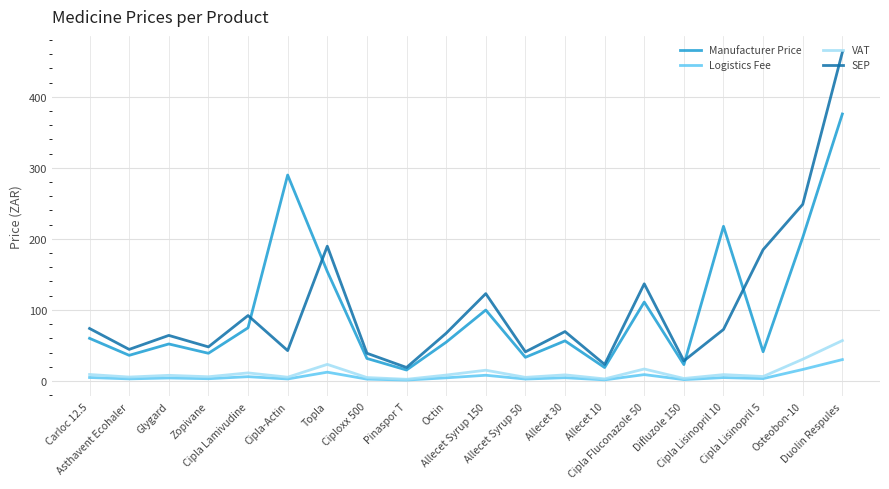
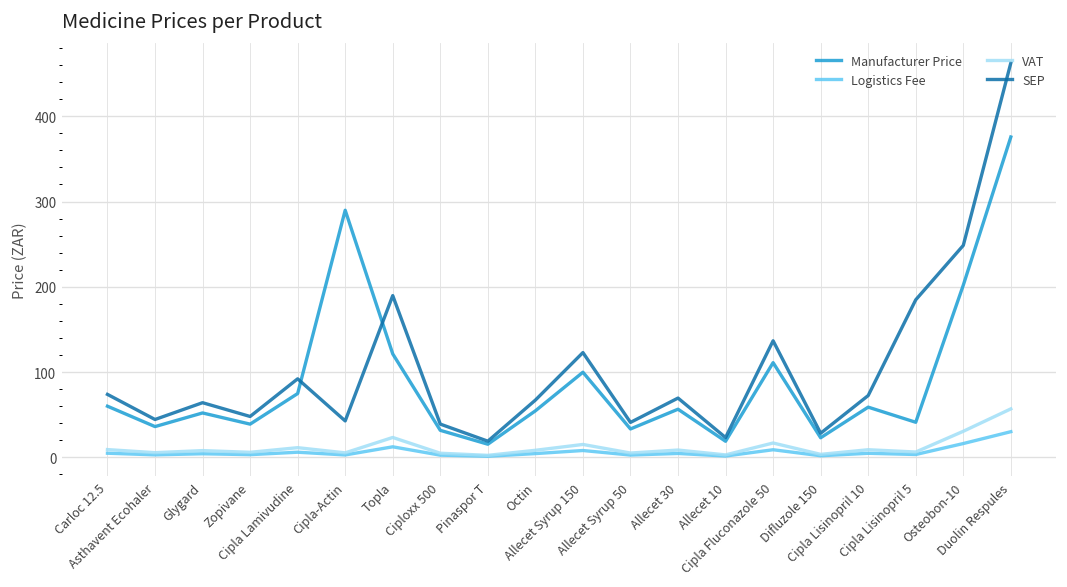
  {
    "Manufacturer Price": {
      "Carloc 12.5": 60,
      "Asthavent Ecohaler": 40,
      "Glygard": 50,
      "Zopivane": 40,
      "Cipla Lamivudine": 70,
      "Cipla-Actin": 290,
-     "Topla": 150,
+     "Topla": 120,
      "Ciploxx 500": 30,
      "Octin": 50,
      "Allecet Syrup 150": 100,
      "Allecet Syrup 50": 30,
      "Allecet 30": 60,
      "Allecet 10": 20,
      "Cipla Fluconazole 50": 110,
      "Difluzole 150": 20,
-     "Cipla Lisinopril 10": 220,
+     "Cipla Lisinopril 10": 60,
      "Cipla Lisinopril 5": 40,
      "Osteobon-10": 200,
      "Duolin Respules": 380
    },
    "Logistics Fee": {
      "Carloc 12.5": 0,
      "Glygard": 0,
      "Cipla Lamivudine": 10,
      "Topla": 10,
      "Octin": 0,
      "Allecet Syrup 150": 10,
      "Allecet 30": 0,
      "Cipla Fluconazole 50": 10,
      "Cipla Lisinopril 10": 0,
      "Osteobon-10": 20,
      "Duolin Respules": 30
    },
    "VAT": {
      "Carloc 12.5": 10,
      "Glygard": 10,
      "Cipla Lamivudine": 10,
      "Topla": 20,
      "Octin": 10,
      "Allecet Syrup 150": 20,
      "Allecet 30": 10,
      "Cipla Fluconazole 50": 20,
      "Cipla Lisinopril 10": 10,
      "Osteobon-10": 30,
      "Duolin Respules": 60
    },
    "SEP": {
      "Carloc 12.5": 70,
      "Asthavent Ecohaler": 40,
      "Glygard": 60,
      "Zopivane": 50,
      "Cipla Lamivudine": 90,
      "Cipla-Actin": 40,
      "Topla": 190,
      "Ciploxx 500": 40,
      "Octin": 70,
      "Allecet Syrup 150": 120,
      "Allecet Syrup 50": 40,
      "Allecet 30": 70,
      "Allecet 10": 20,
      "Cipla Fluconazole 50": 140,
      "Difluzole 150": 30,
      "Cipla Lisinopril 10": 70,
      "Cipla Lisinopril 5": 180,
      "Osteobon-10": 250,
      "Duolin Respules": 460
    }
  }
